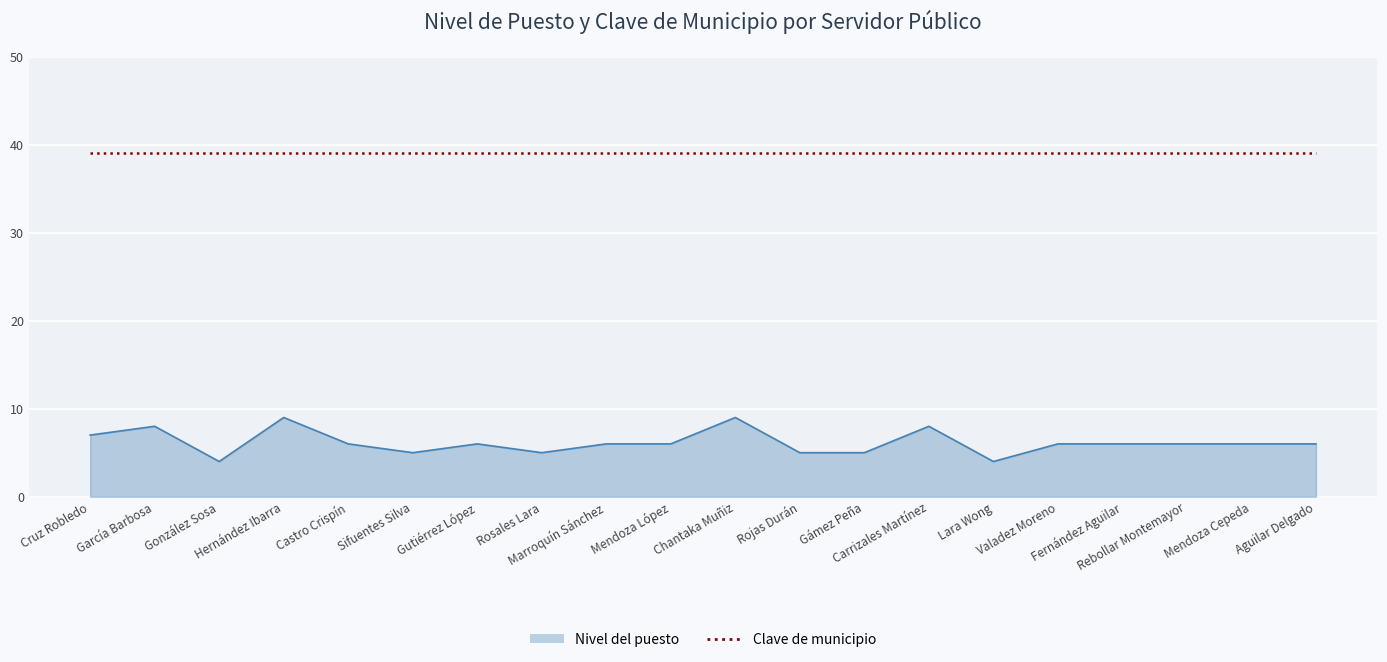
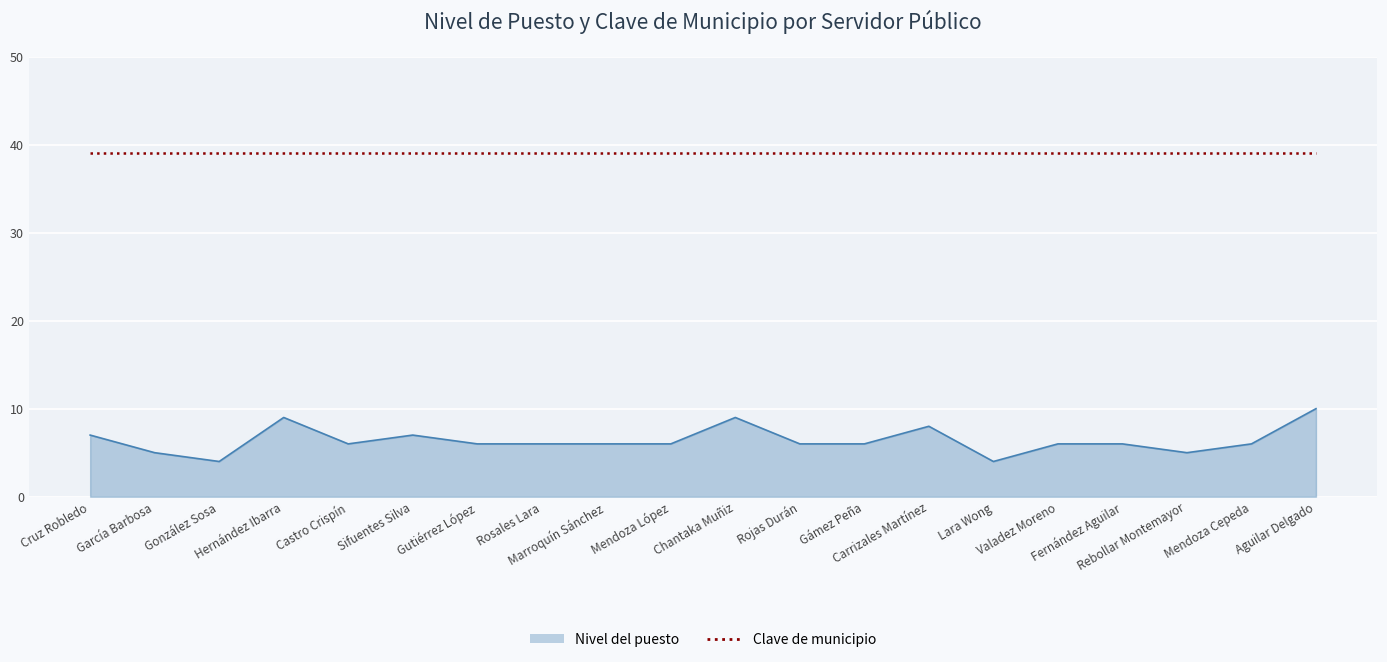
  {
    "Nivel del puesto": {
      "Cruz Robledo": 7,
-     "García Barbosa": 8,
+     "García Barbosa": 5,
      "González Sosa": 4,
      "Hernández Ibarra": 9,
      "Castro Crispín": 6,
-     "Sifuentes Silva": 5,
+     "Sifuentes Silva": 7,
      "Gutiérrez López": 6,
-     "Rosales Lara": 5,
+     "Rosales Lara": 6,
      "Marroquín Sánchez": 6,
      "Mendoza López": 6,
      "Chantaka Muñiz": 9,
-     "Rojas Durán": 5,
-     "Gámez Peña": 5,
+     "Rojas Durán": 6,
+     "Gámez Peña": 6,
      "Carrizales Martínez": 8,
      "Lara Wong": 4,
      "Valadez Moreno": 6,
      "Fernández Aguilar": 6,
-     "Rebollar Montemayor": 6,
+     "Rebollar Montemayor": 5,
      "Mendoza Cepeda": 6,
-     "Aguilar Delgado": 6
+     "Aguilar Delgado": 10
    },
    "Clave de municipio": {
      "Cruz Robledo": 39,
      "García Barbosa": 39,
      "González Sosa": 39,
      "Hernández Ibarra": 39,
      "Castro Crispín": 39,
      "Sifuentes Silva": 39,
      "Gutiérrez López": 39,
      "Rosales Lara": 39,
      "Marroquín Sánchez": 39,
      "Mendoza López": 39,
      "Chantaka Muñiz": 39,
      "Rojas Durán": 39,
      "Gámez Peña": 39,
      "Carrizales Martínez": 39,
      "Lara Wong": 39,
      "Valadez Moreno": 39,
      "Fernández Aguilar": 39,
      "Rebollar Montemayor": 39,
      "Mendoza Cepeda": 39,
      "Aguilar Delgado": 39
    }
  }
